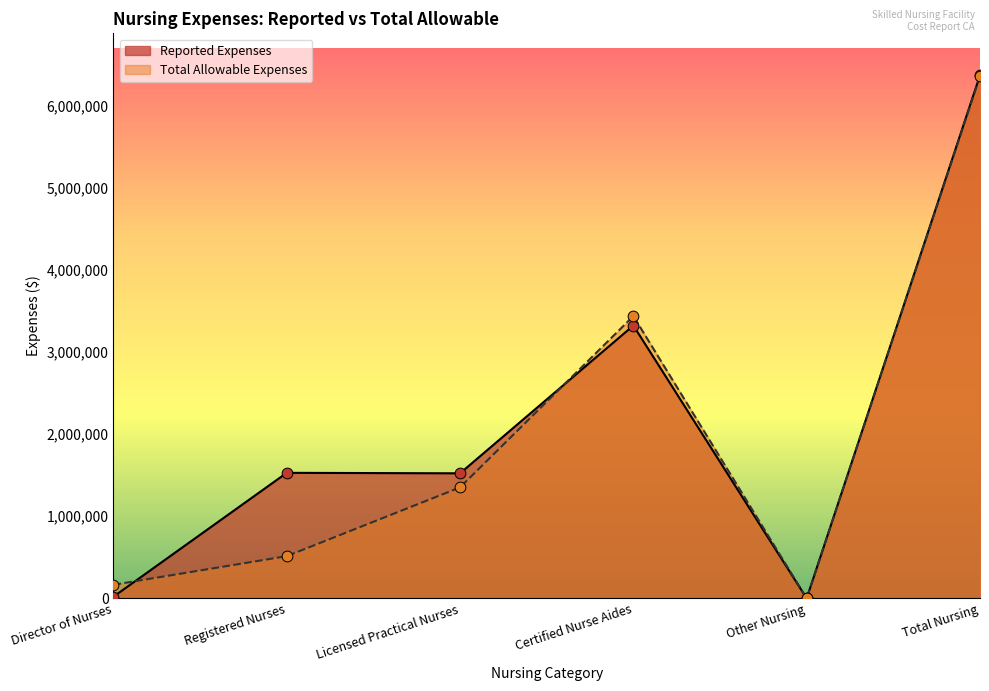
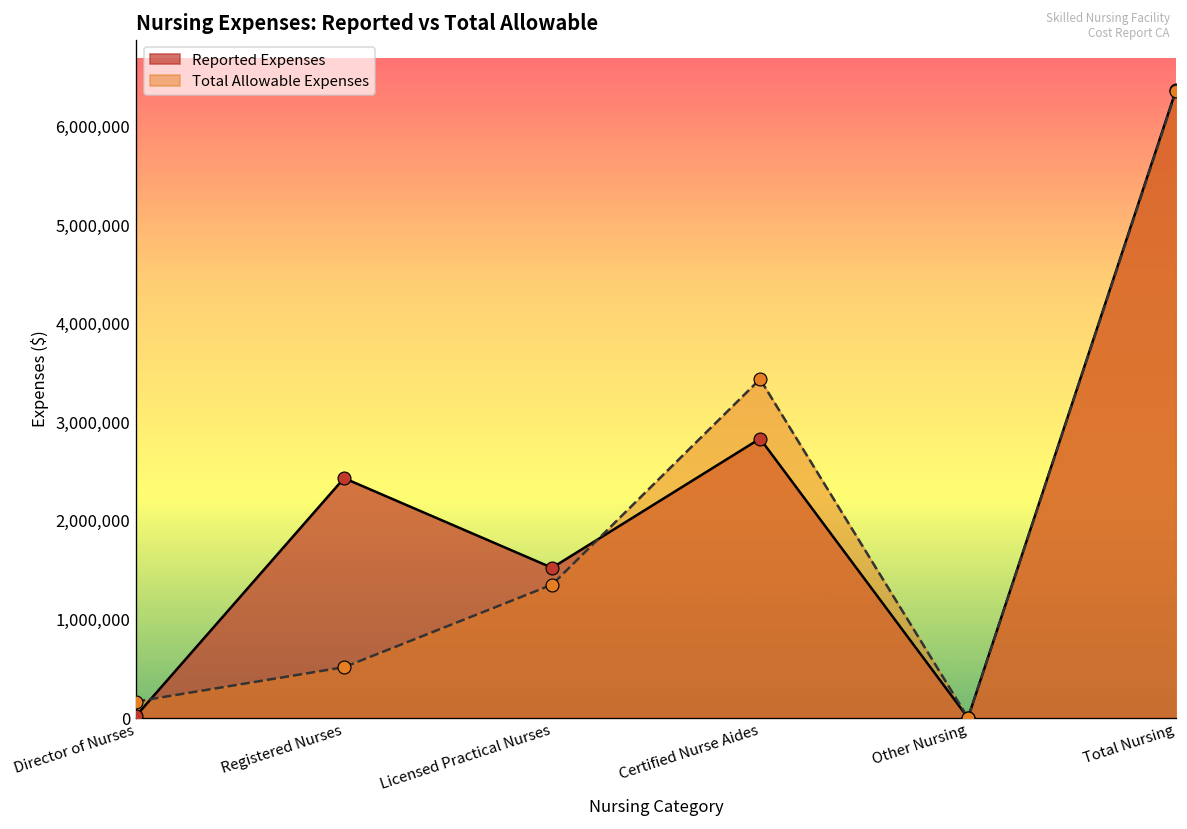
  {
    "Reported Expenses": {
      "Director of Nurses": "0",
-     "Registered Nurses": "1,500,000",
+     "Registered Nurses": "2,400,000",
      "Licensed Practical Nurses": "1,500,000",
-     "Certified Nurse Aides": "3,300,000"
+     "Certified Nurse Aides": "2,800,000"
    },
    "Total Allowable Expenses": {
      "Director of Nurses": "200,000",
      "Registered Nurses": "500,000",
      "Licensed Practical Nurses": "1,400,000",
      "Certified Nurse Aides": "3,400,000"
    }
  }
